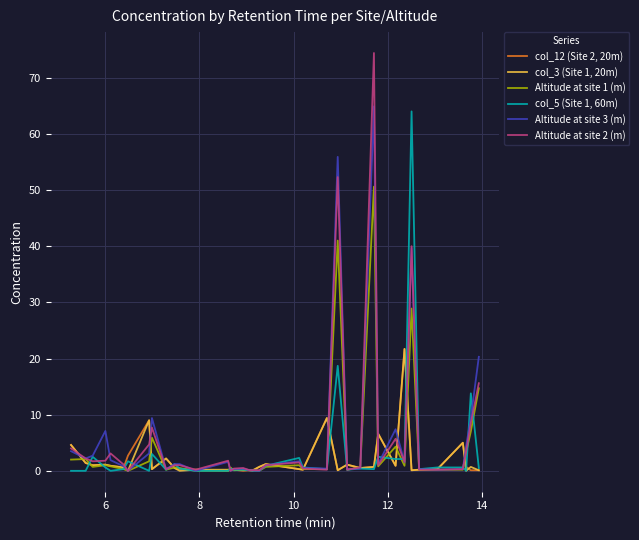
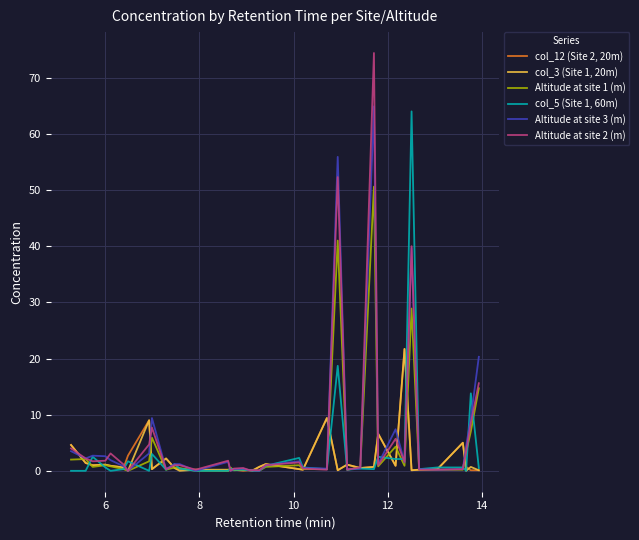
  {
    "Altitude at site 3 (m)": {
-     "6": 7
+     "6": 3
    },
    "Altitude at site 2 (m)": {
      "6": 2
    }
  }
